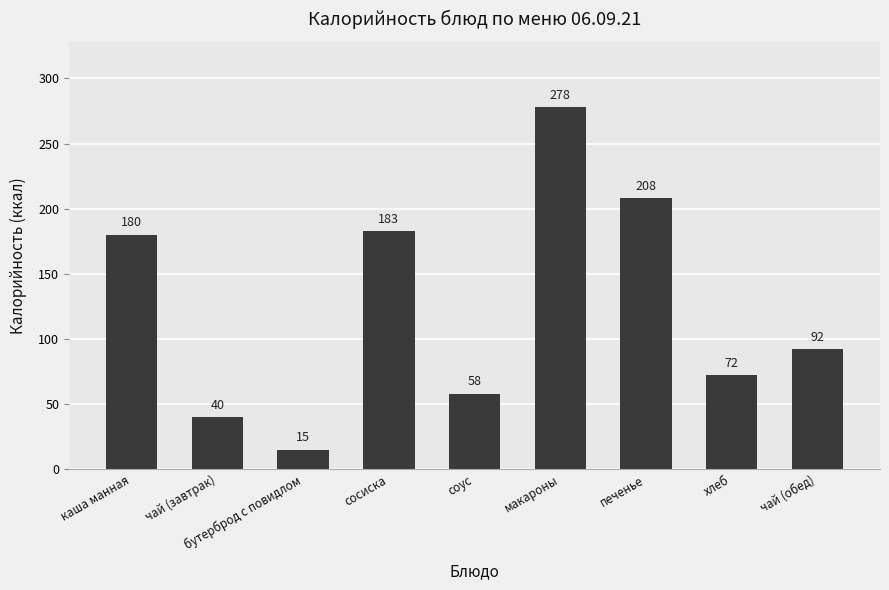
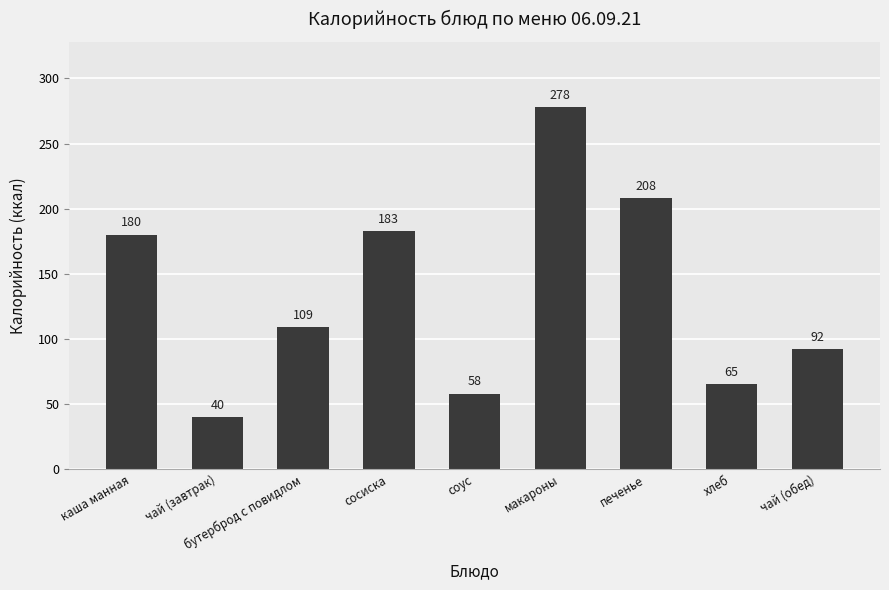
  {
    "каша манная": 180,
    "чай (завтрак)": 40,
-   "бутерброд с повидлом": 15,
+   "бутерброд с повидлом": 109,
    "сосиска": 183,
    "соус": 58,
    "макароны": 278,
    "печенье": 208,
-   "хлеб": 72,
+   "хлеб": 65,
    "чай (обед)": 92
  }
